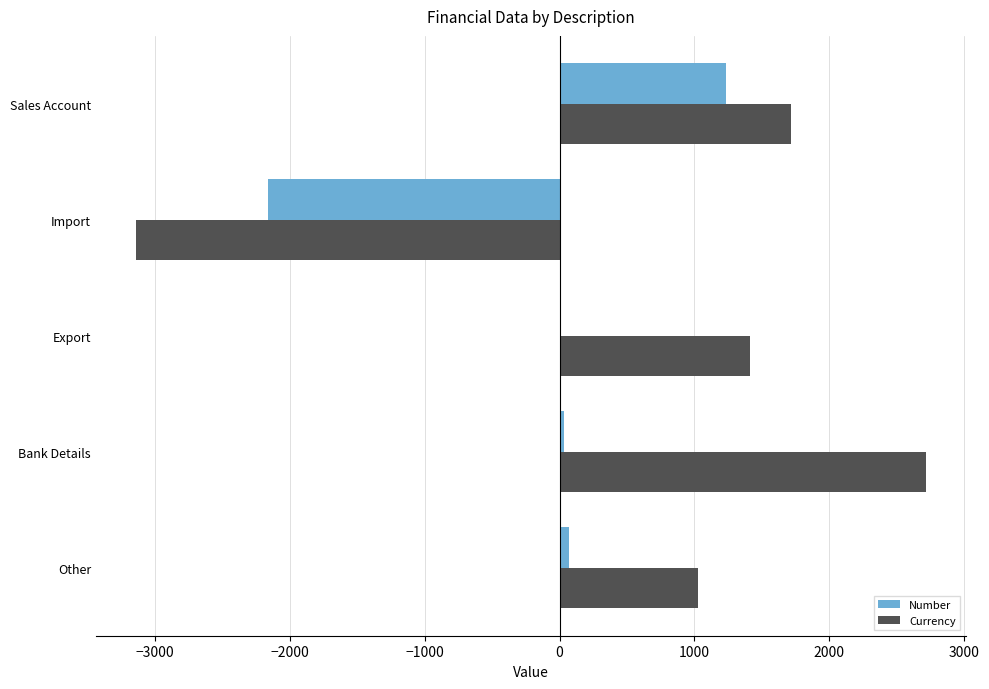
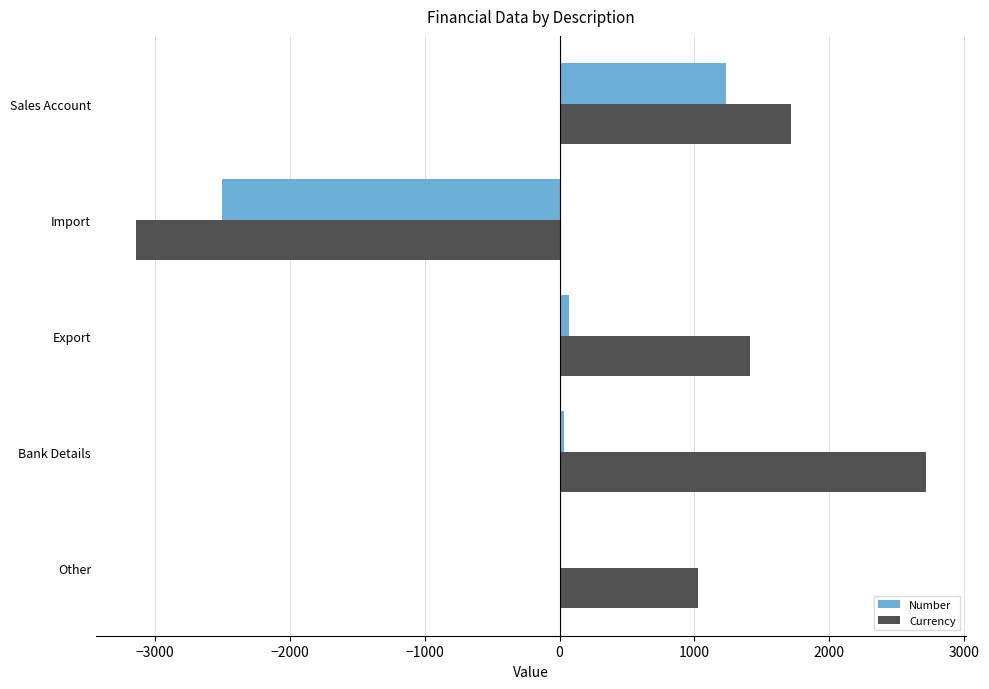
  {
    "Number": {
      "Sales Account": 1230,
-     "Import": -2160,
-     "Export": 0,
+     "Import": -2500,
+     "Export": 70,
      "Bank Details": 30,
-     "Other": 70
+     "Other": 10
    },
    "Currency": {
      "Sales Account": 1710,
      "Import": -3140,
      "Export": 1410,
      "Bank Details": 2720,
      "Other": 1020
    }
  }
